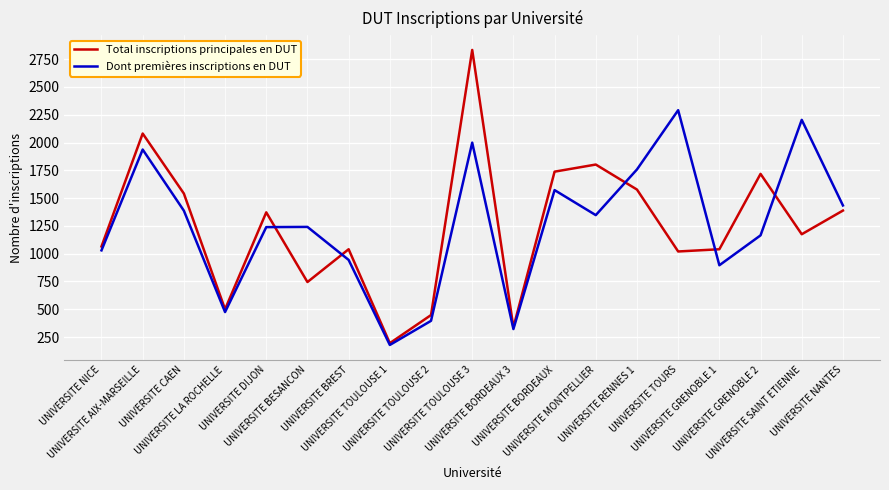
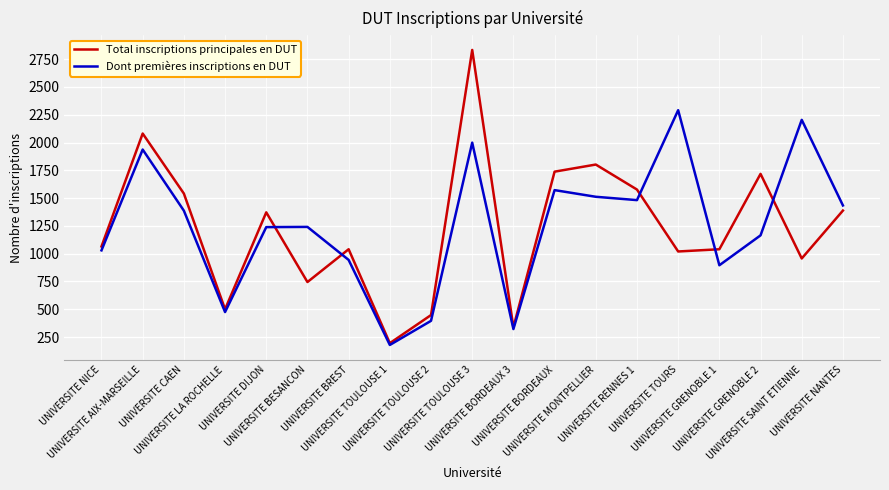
  {
    "Total inscriptions principales en DUT": {
      "UNIVERSITE NICE": 1070,
      "UNIVERSITE AIX-MARSEILLE": 2080,
      "UNIVERSITE CAEN": 1540,
      "UNIVERSITE LA ROCHELLE": 500,
      "UNIVERSITE DIJON": 1370,
      "UNIVERSITE BESANCON": 750,
      "UNIVERSITE BREST": 1040,
      "UNIVERSITE TOULOUSE 2": 450,
      "UNIVERSITE TOULOUSE 3": 2830,
      "UNIVERSITE BORDEAUX": 1740,
      "UNIVERSITE MONTPELLIER": 1800,
      "UNIVERSITE RENNES 1": 1580,
      "UNIVERSITE TOURS": 1020,
      "UNIVERSITE GRENOBLE 1": 1040,
      "UNIVERSITE GRENOBLE 2": 1720,
-     "UNIVERSITE SAINT ETIENNE": 1180,
+     "UNIVERSITE SAINT ETIENNE": 960,
      "UNIVERSITE NANTES": 1390
    },
    "Dont premières inscriptions en DUT": {
      "UNIVERSITE NICE": 1030,
      "UNIVERSITE AIX-MARSEILLE": 1940,
      "UNIVERSITE CAEN": 1390,
      "UNIVERSITE LA ROCHELLE": 480,
      "UNIVERSITE DIJON": 1240,
      "UNIVERSITE BESANCON": 1240,
      "UNIVERSITE BREST": 940,
      "UNIVERSITE TOULOUSE 2": 400,
      "UNIVERSITE TOULOUSE 3": 2000,
      "UNIVERSITE BORDEAUX": 1570,
-     "UNIVERSITE MONTPELLIER": 1350,
-     "UNIVERSITE RENNES 1": 1760,
+     "UNIVERSITE MONTPELLIER": 1510,
+     "UNIVERSITE RENNES 1": 1480,
      "UNIVERSITE TOURS": 2290,
      "UNIVERSITE GRENOBLE 1": 900,
      "UNIVERSITE GRENOBLE 2": 1170,
      "UNIVERSITE SAINT ETIENNE": 2200,
      "UNIVERSITE NANTES": 1430
    }
  }
